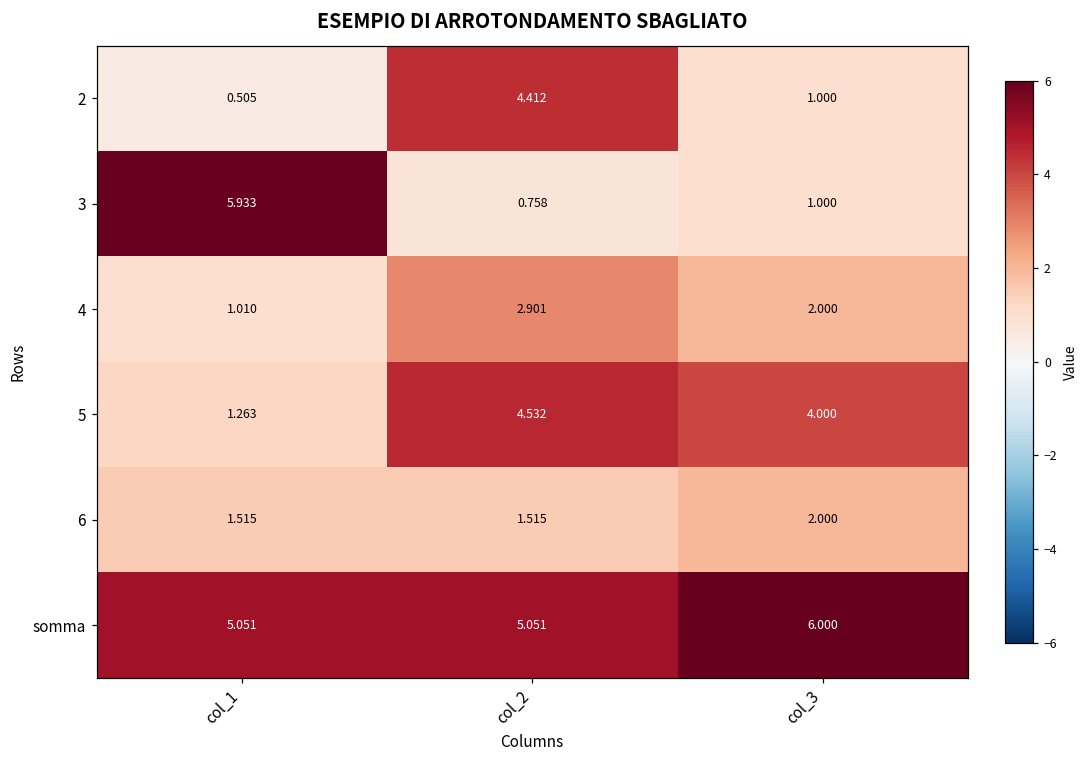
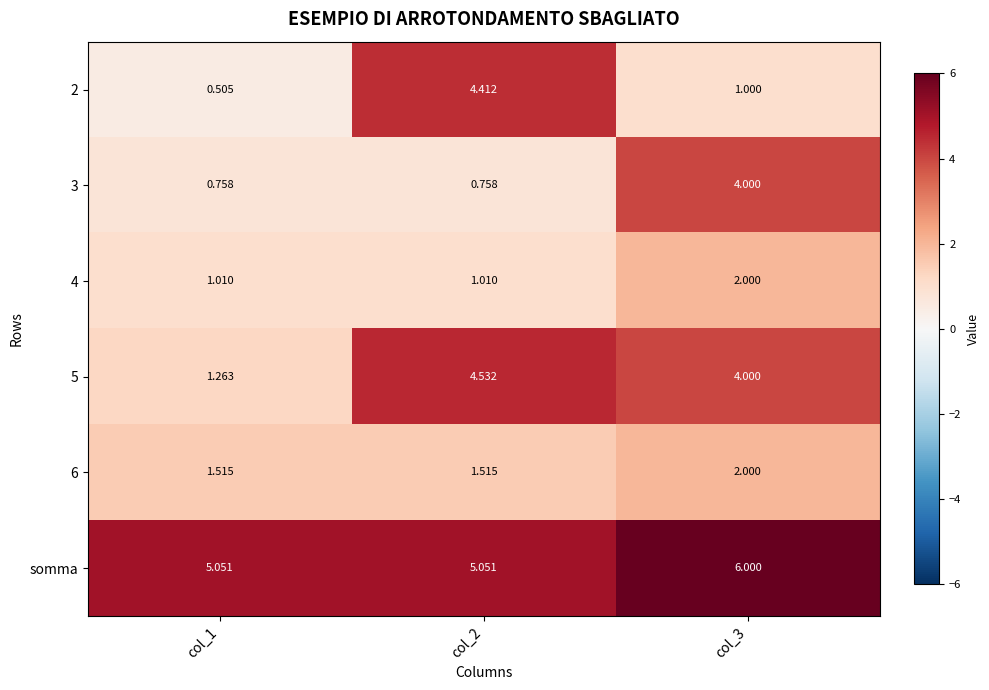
  {
    "2": {
      "col_1": 0.505,
      "col_2": 4.412,
      "col_3": 1.000
    },
    "3": {
-     "col_1": 5.933,
+     "col_1": 0.758,
      "col_2": 0.758,
-     "col_3": 1.000
+     "col_3": 4.000
    },
    "4": {
      "col_1": 1.010,
-     "col_2": 2.901,
+     "col_2": 1.010,
      "col_3": 2.000
    },
    "5": {
      "col_1": 1.263,
      "col_2": 4.532,
      "col_3": 4.000
    },
    "6": {
      "col_1": 1.515,
      "col_2": 1.515,
      "col_3": 2.000
    },
    "somma": {
      "col_1": 5.051,
      "col_2": 5.051,
      "col_3": 6.000
    }
  }
